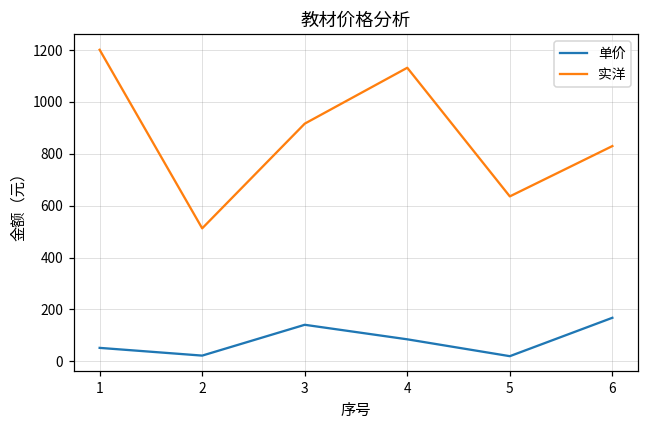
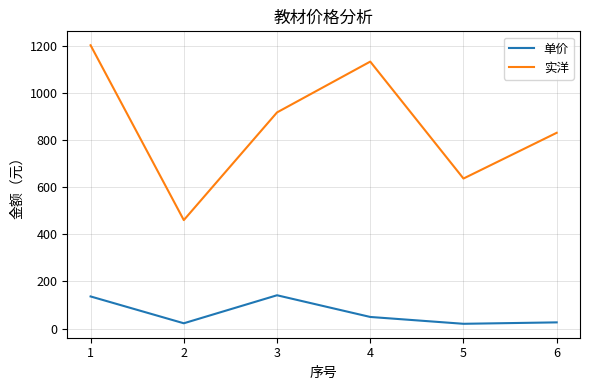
  {
    "单价": {
-     "1": 50,
+     "1": 140,
      "2": 20,
      "3": 140,
-     "4": 90,
+     "4": 50,
      "5": 20,
-     "6": 170
+     "6": 30
    },
    "实洋": {
      "1": 1200,
-     "2": 510,
+     "2": 460,
      "3": 920,
      "4": 1130,
      "5": 640,
      "6": 830
    }
  }
